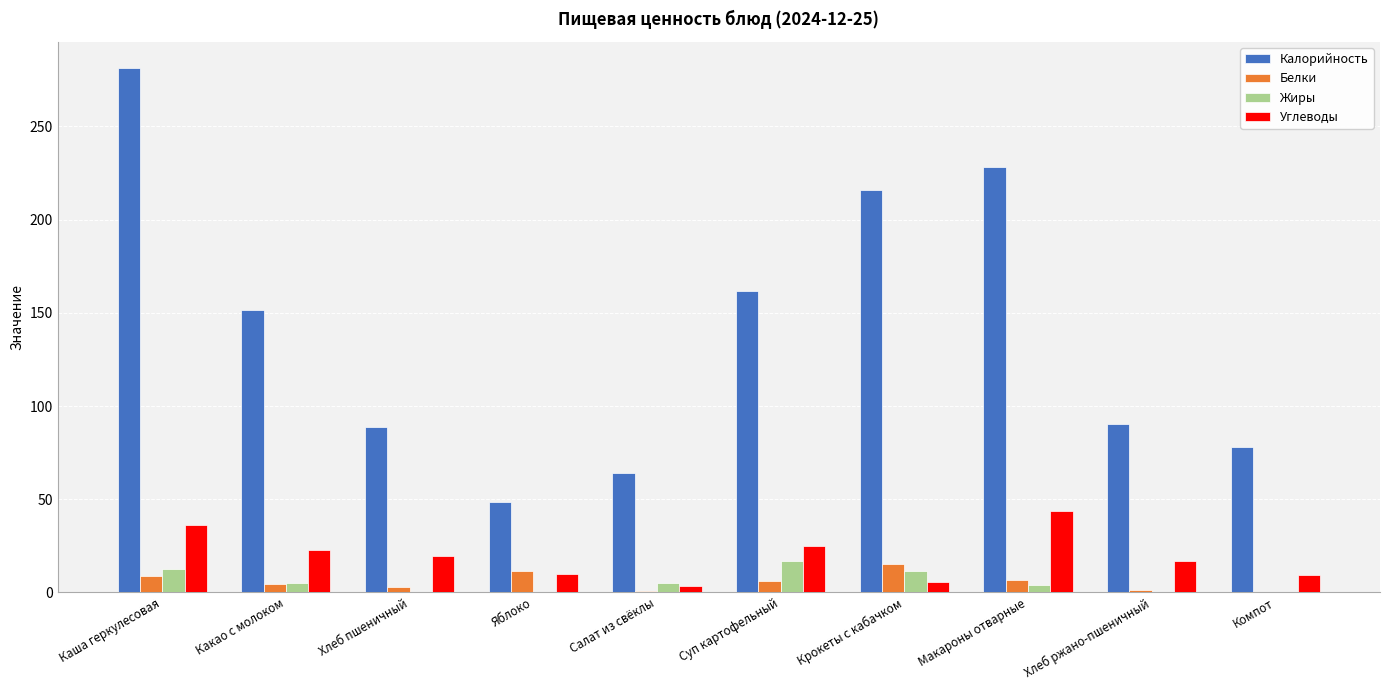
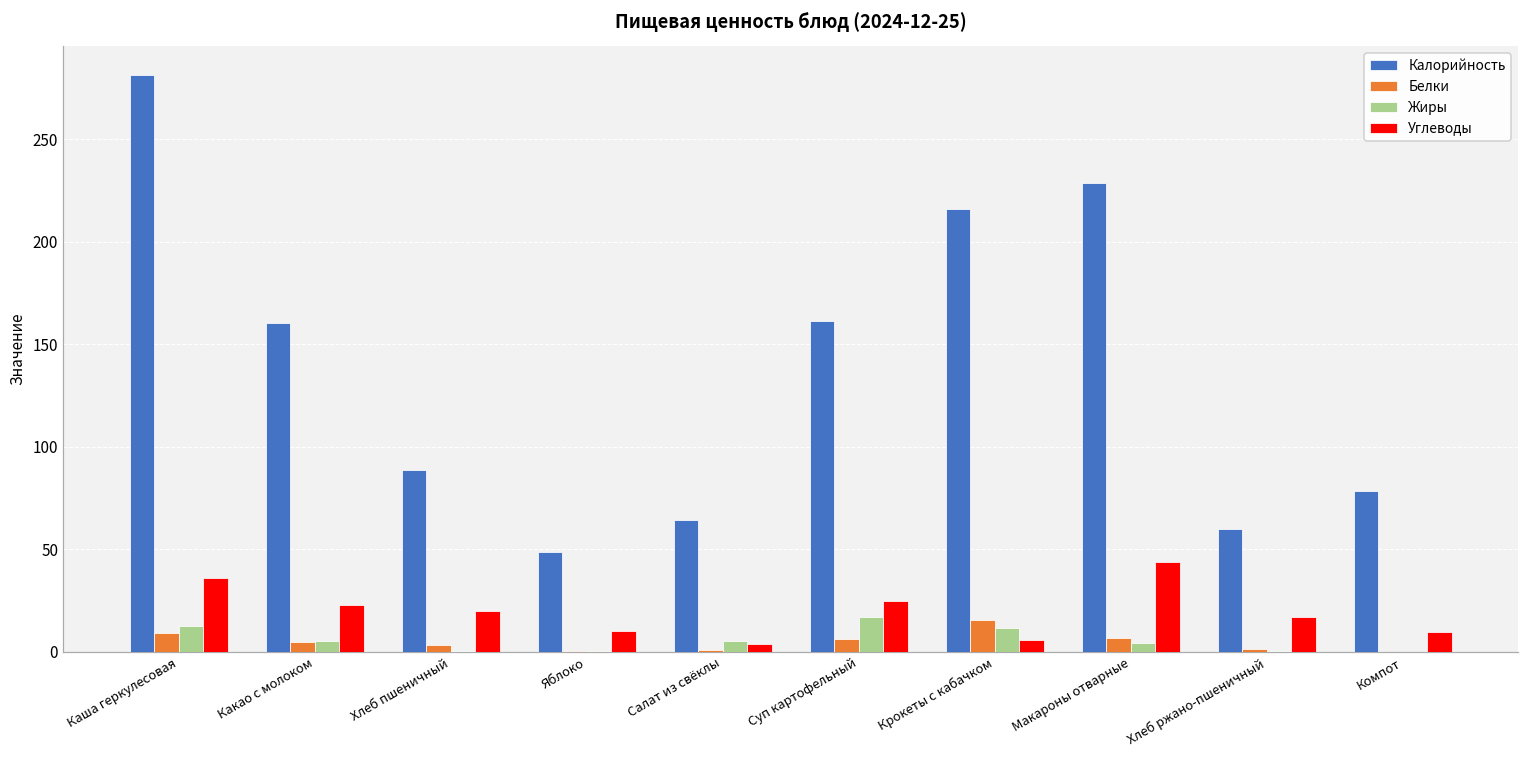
  {
    "Калорийность": {
      "Каша геркулесовая": 281,
-     "Какао с молоком": 152,
+     "Какао с молоком": 160,
      "Хлеб пшеничный": 89,
      "Яблоко": 49,
      "Салат из свёклы": 64,
      "Суп картофельный": 162,
      "Крокеты с кабачком": 216,
      "Макароны отварные": 228,
-     "Хлеб ржано-пшеничный": 91,
+     "Хлеб ржано-пшеничный": 60,
      "Компот": 78
    },
    "Белки": {
      "Каша геркулесовая": 9,
      "Какао с молоком": 5,
      "Хлеб пшеничный": 3,
-     "Яблоко": 11,
+     "Яблоко": 0,
      "Суп картофельный": 6,
      "Крокеты с кабачком": 15,
      "Макароны отварные": 7
    },
    "Жиры": {
      "Каша геркулесовая": 12,
      "Какао с молоком": 5,
      "Салат из свёклы": 5,
      "Суп картофельный": 17,
      "Крокеты с кабачком": 11,
      "Макароны отварные": 4
    },
    "Углеводы": {
      "Каша геркулесовая": 36,
      "Какао с молоком": 23,
      "Хлеб пшеничный": 20,
      "Яблоко": 10,
      "Салат из свёклы": 4,
      "Суп картофельный": 25,
      "Крокеты с кабачком": 5,
      "Макароны отварные": 44,
      "Хлеб ржано-пшеничный": 17,
      "Компот": 10
    }
  }
